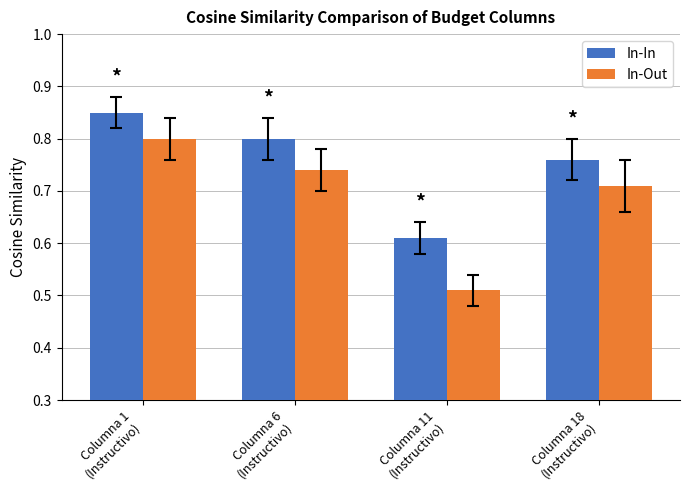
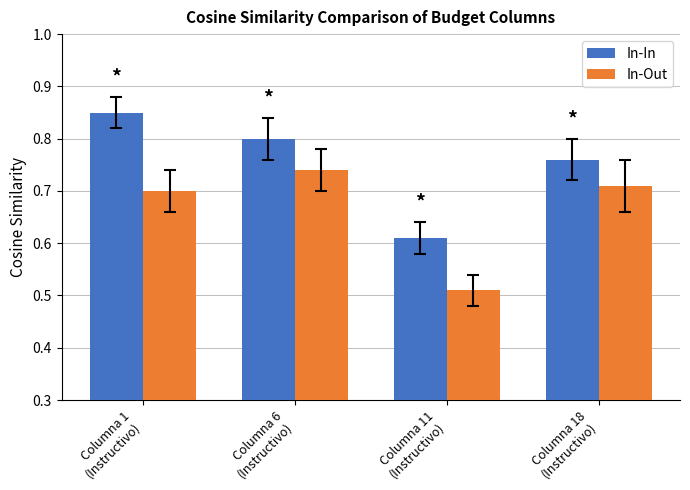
  {
    "In-Out": {
-     "Columna 1 (Instructivo)": 0.8,
+     "Columna 1 (Instructivo)": 0.7,
      "Columna 6 (Instructivo)": 0.74,
      "Columna 11 (Instructivo)": 0.51,
      "Columna 18 (Instructivo)": 0.71
    }
  }
